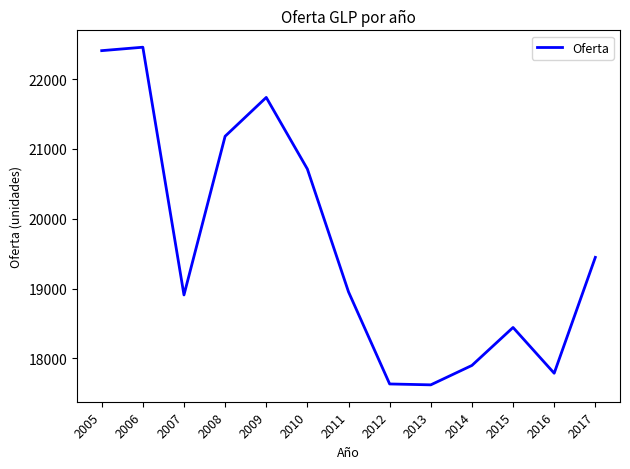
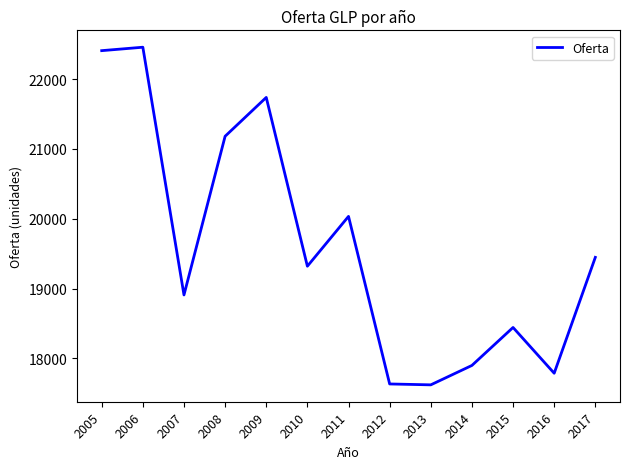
  {
    "2005": 22400,
    "2006": 22500,
    "2007": 18900,
    "2008": 21200,
    "2009": 21700,
-   "2010": 20700,
-   "2011": 19000,
+   "2010": 19300,
+   "2011": 20000,
    "2012": 17600,
    "2013": 17600,
    "2014": 17900,
    "2015": 18400,
    "2016": 17800,
    "2017": 19400
  }
